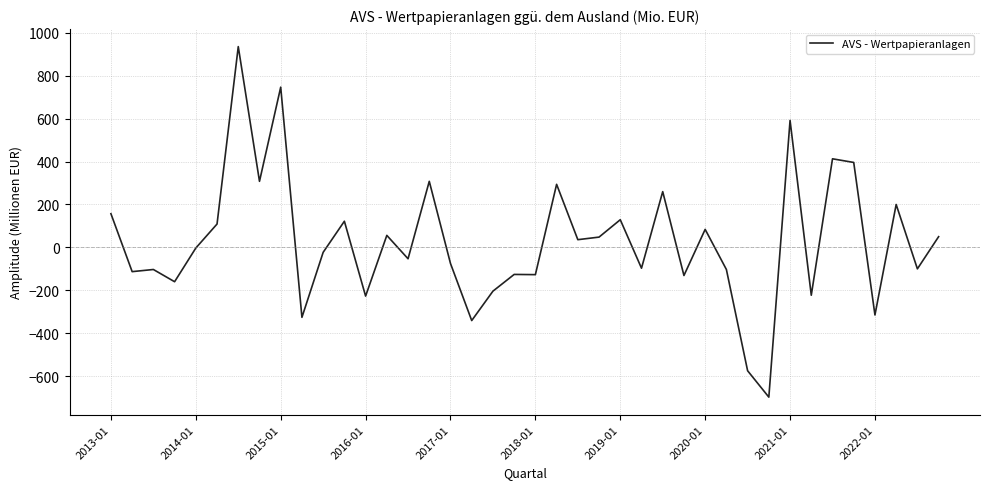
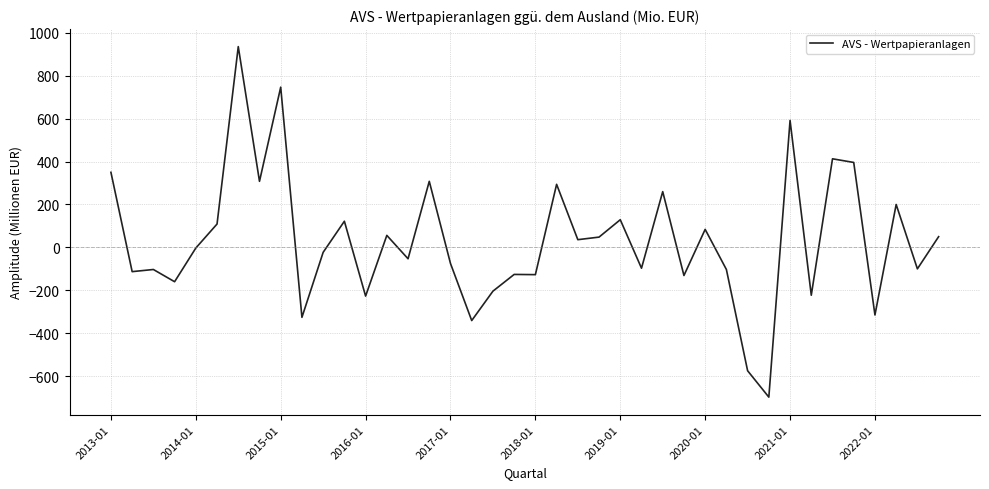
  {
-   "2013-01": 160,
+   "2013-01": 350,
    "2014-01": 0,
    "2015-01": 750,
    "2016-01": -230,
    "2017-01": -80,
    "2018-01": -130,
    "2019-01": 130,
    "2020-01": 80,
    "2021-01": 590,
    "2022-01": -320
  }
